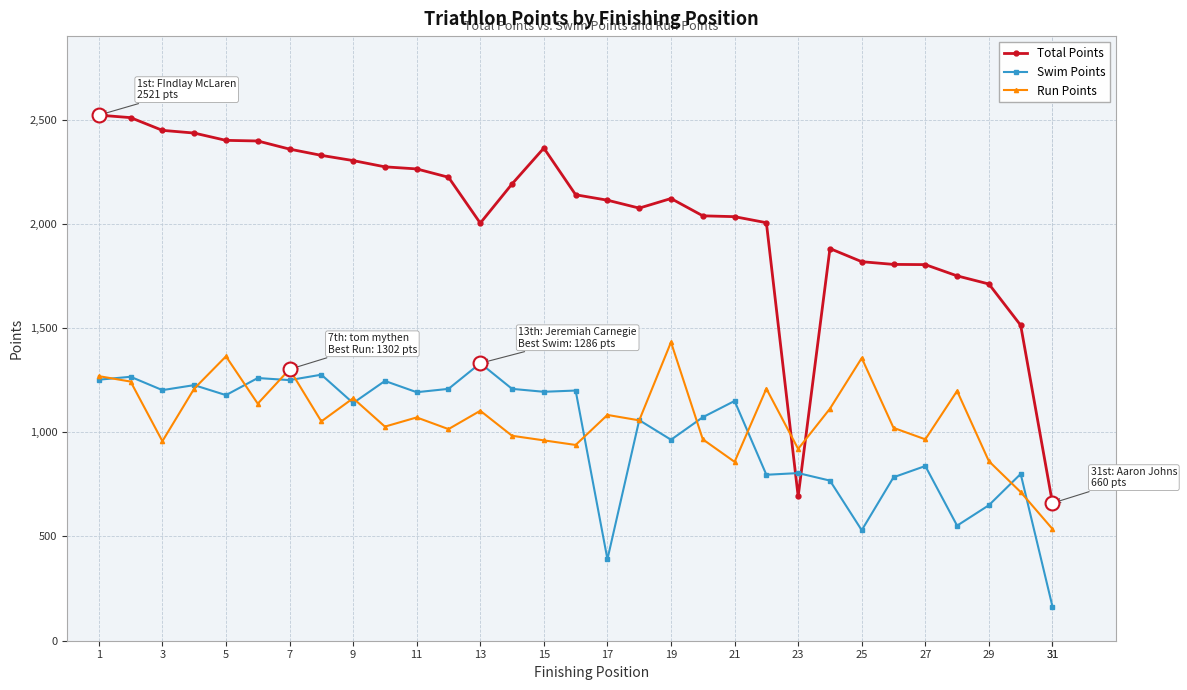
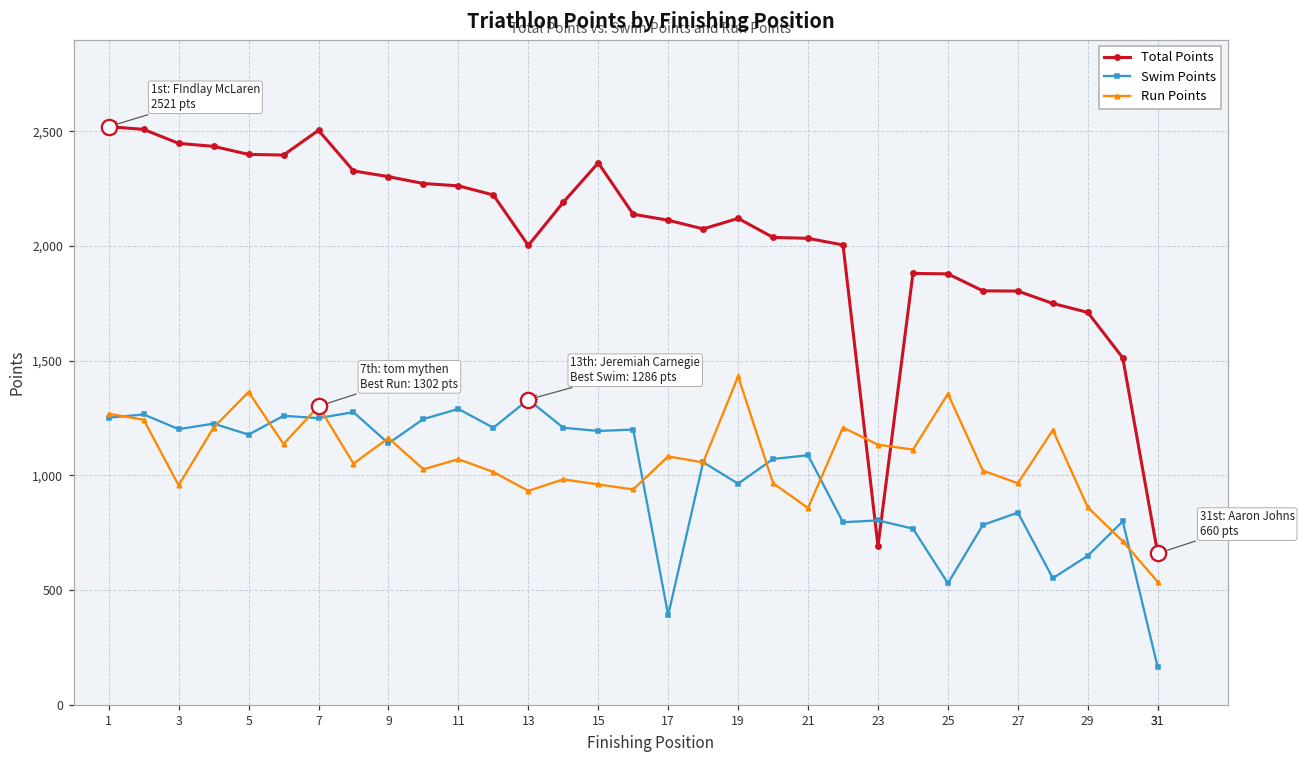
  {
    "Total Points": {
      "3": "2,450",
      "5": "2,400",
-     "7": "2,360",
+     "7": "2,510",
      "9": "2,300",
      "11": "2,260",
      "13": "2,000",
      "15": "2,360",
      "17": "2,110",
      "19": "2,120",
      "21": "2,030",
      "23": "690",
-     "25": "1,820",
+     "25": "1,880",
      "27": "1,800",
      "29": "1,710"
    },
    "Swim Points": {
      "1": "1,250",
      "3": "1,200",
      "5": "1,180",
      "7": "1,250",
      "9": "1,140",
-     "11": "1,190",
+     "11": "1,290",
      "15": "1,190",
      "17": "390",
      "19": "960",
-     "21": "1,150",
+     "21": "1,090",
      "23": "800",
      "25": "530",
      "27": "840",
      "29": "650"
    },
    "Run Points": {
      "1": "1,270",
      "3": "960",
      "5": "1,360",
      "9": "1,160",
      "11": "1,070",
-     "13": "1,100",
+     "13": "930",
      "15": "960",
      "17": "1,080",
      "19": "1,430",
      "21": "860",
-     "23": "920",
+     "23": "1,130",
      "25": "1,360",
      "27": "970",
      "29": "860"
    }
  }
